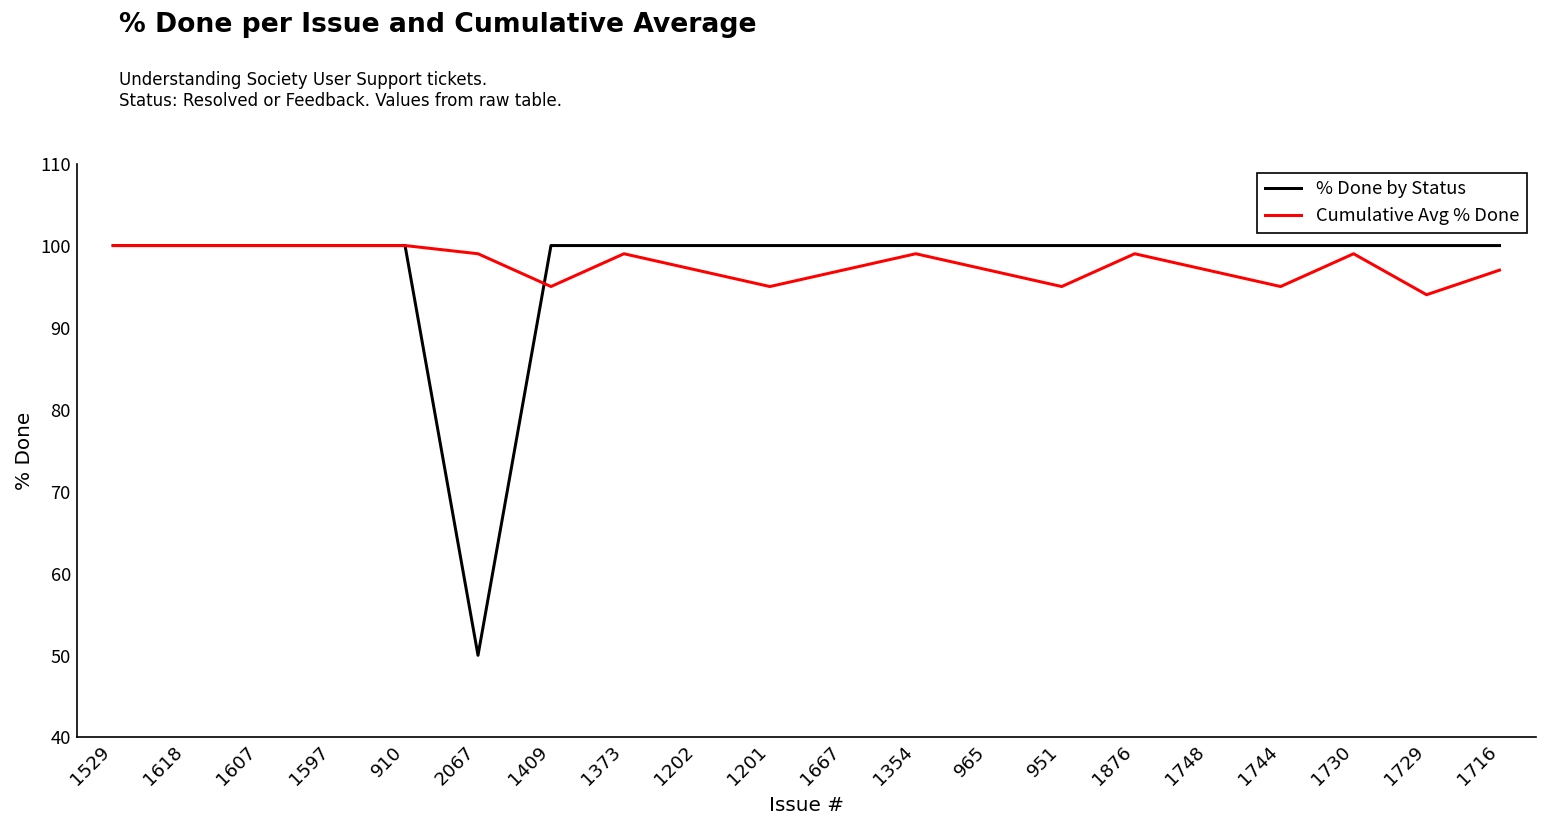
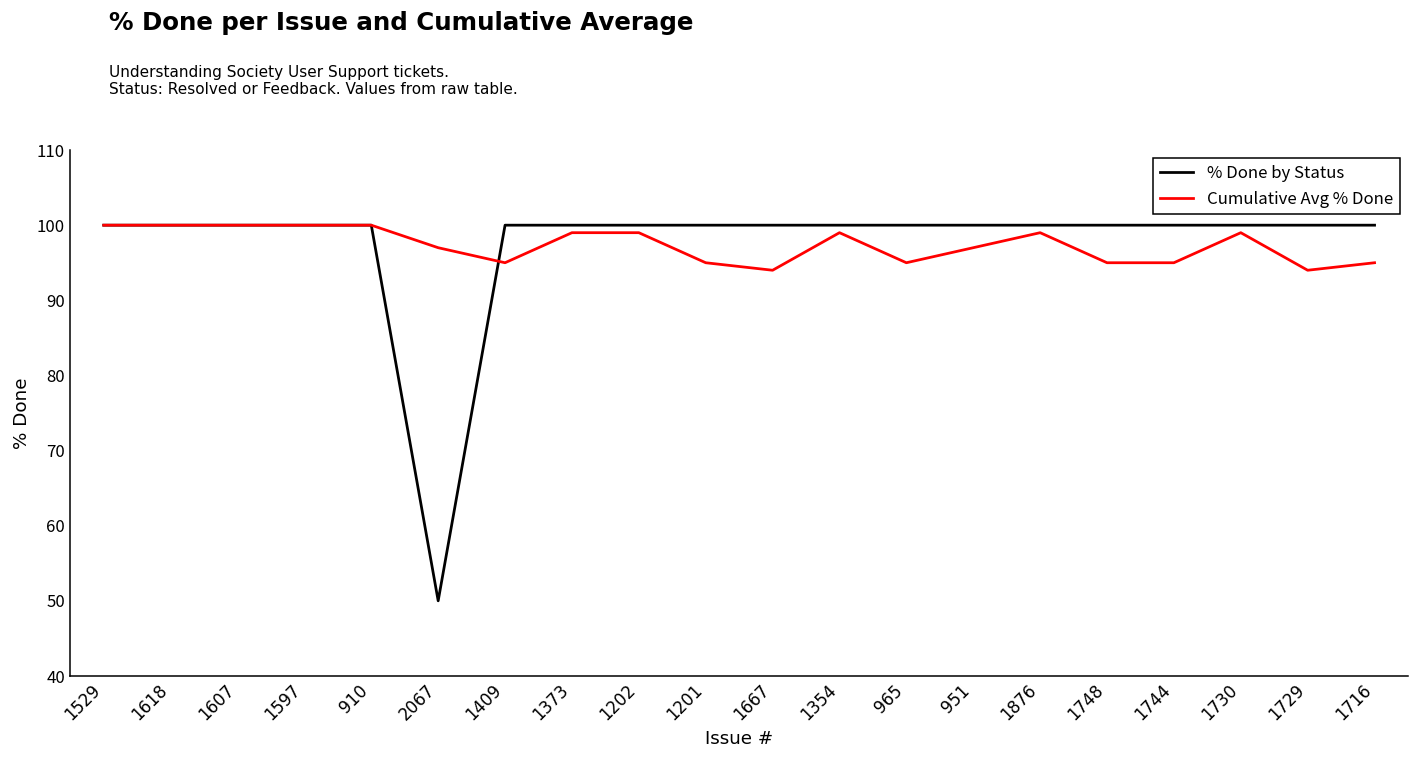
  {
    "% Done by Status": {
      "2067": 50,
      "1409": 100,
      "1373": 100,
      "1202": 100,
      "1201": 100,
      "1667": 100,
      "1354": 100,
      "965": 100,
      "951": 100,
      "1876": 100,
      "1748": 100,
      "1744": 100,
      "1730": 100,
      "1729": 100,
      "1716": 100
    },
    "Cumulative Avg % Done": {
-     "2067": 99,
+     "2067": 97,
      "1409": 95,
      "1373": 99,
-     "1202": 97,
+     "1202": 99,
      "1201": 95,
-     "1667": 97,
+     "1667": 94,
      "1354": 99,
-     "965": 97,
-     "951": 95,
+     "965": 95,
+     "951": 97,
      "1876": 99,
-     "1748": 97,
+     "1748": 95,
      "1744": 95,
      "1730": 99,
      "1729": 94,
-     "1716": 97
+     "1716": 95
    }
  }
